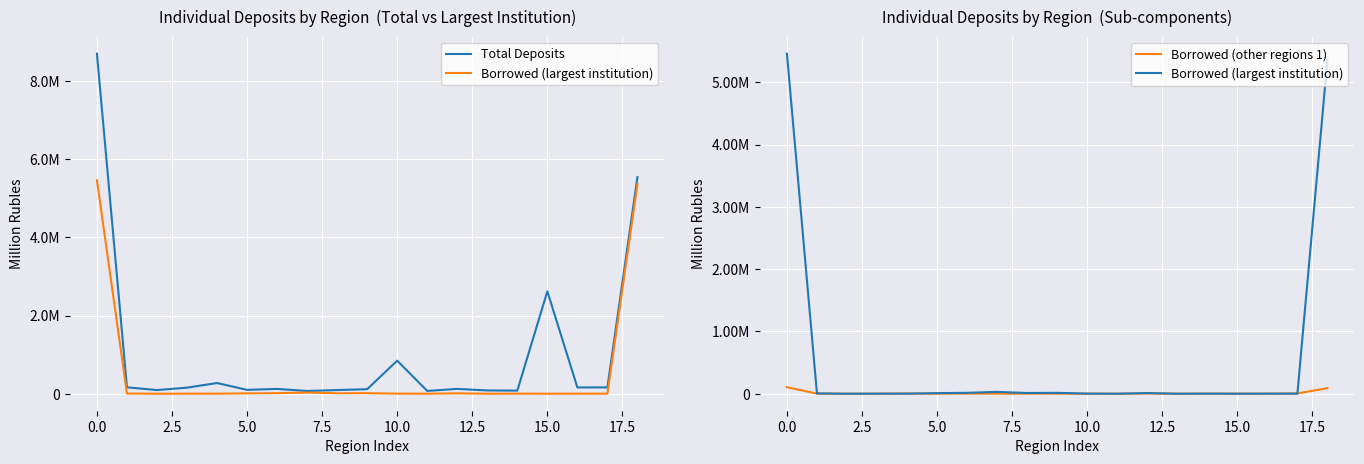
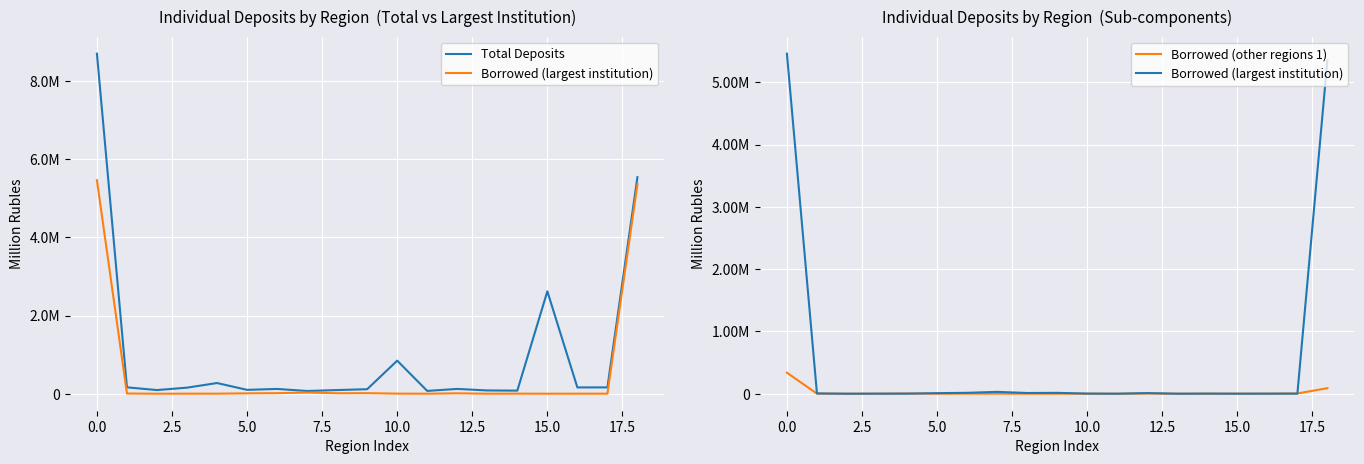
  {
    "Individual Deposits by Region (Total vs Largest Institution)": {
      "Total Deposits": {
        "0.0": 8700000,
        "5.0": 100000,
        "10.0": 800000,
        "15.0": 2600000
      }
    },
    "Individual Deposits by Region (Sub-components)": {
      "Borrowed (other regions 1)": {
-       "0.0": 100000
+       "0.0": 300000
      },
      "Borrowed (largest institution)": {
        "0.0": 5500000
      }
    }
  }
